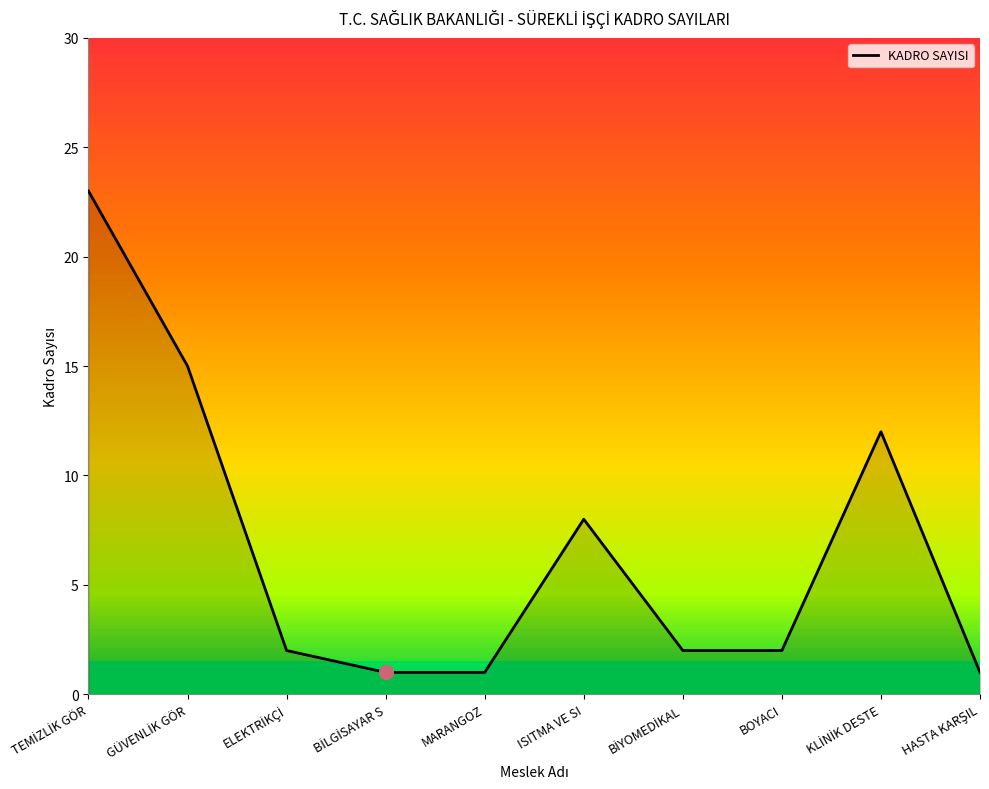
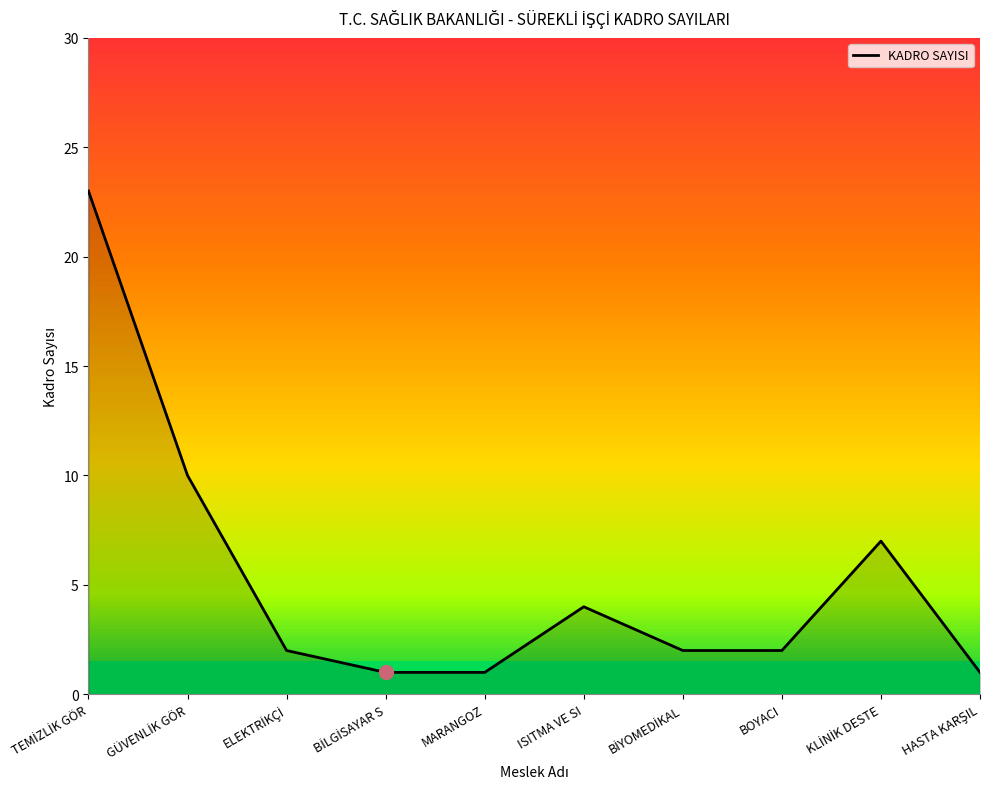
  {
    "KADRO SAYISI": {
-     "GÜVENLİK GÖR": 15,
+     "GÜVENLİK GÖR": 10,
      "ELEKTRİKÇİ": 2,
      "MARANGOZ": 1,
-     "ISITMA VE SI": 8,
+     "ISITMA VE SI": 4,
      "BİYOMEDİKAL": 2,
      "BOYACI": 2,
-     "KLİNİK DESTE": 12
+     "KLİNİK DESTE": 7
    }
  }
